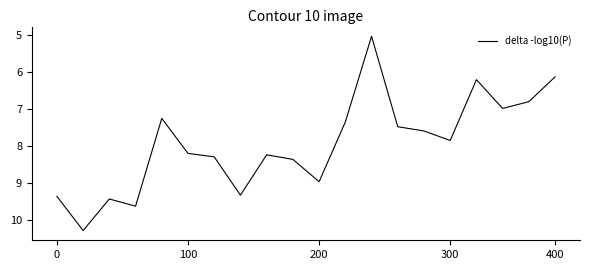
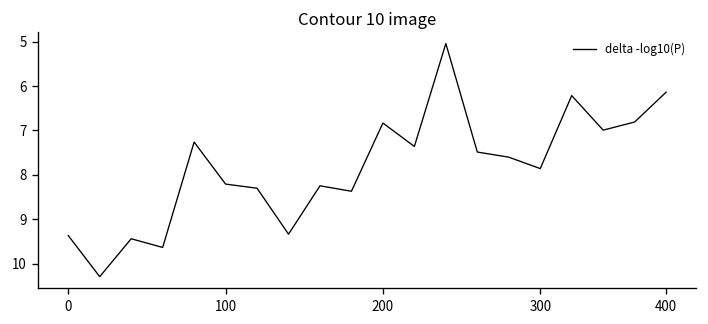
  {
    "0": 9.4,
    "100": 8.2,
-   "200": 9.0,
+   "200": 6.8,
    "300": 7.9,
    "400": 6.1
  }
